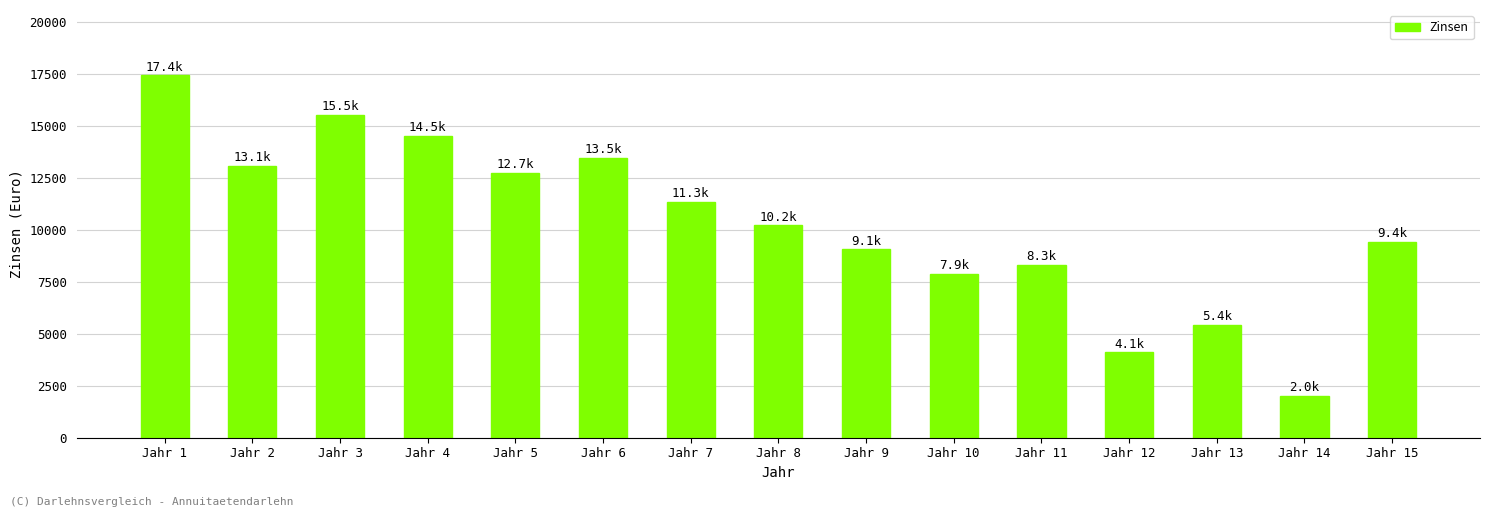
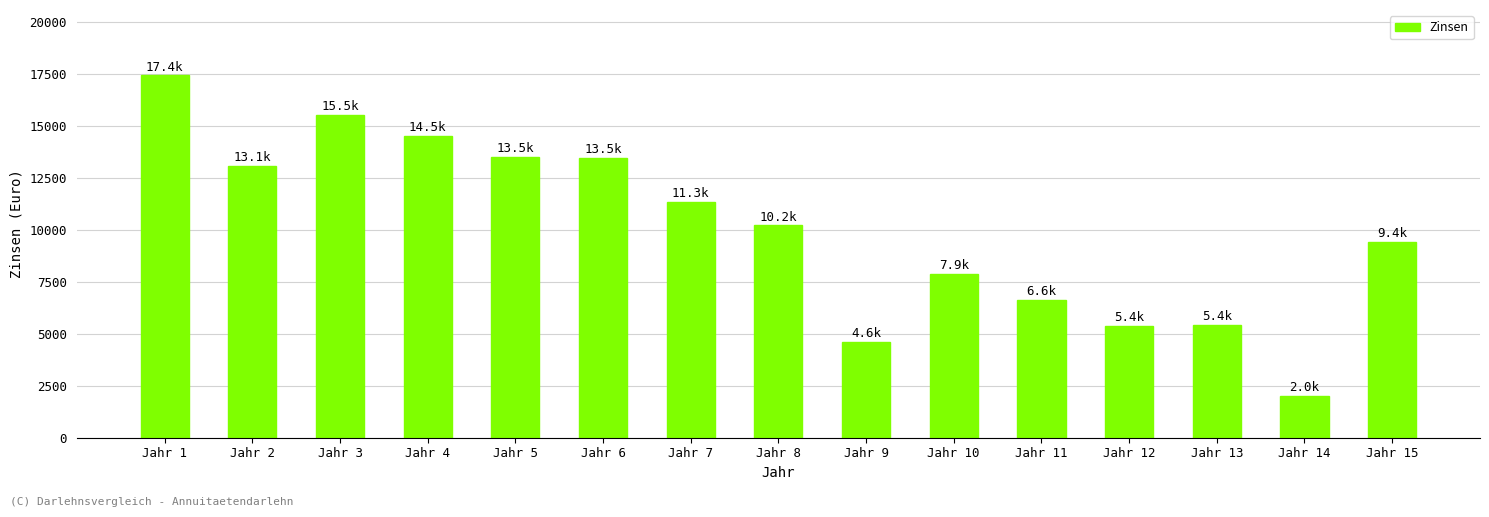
  {
    "Jahr 1": "17.4k",
    "Jahr 2": "13.1k",
    "Jahr 3": "15.5k",
    "Jahr 4": "14.5k",
-   "Jahr 5": "12.7k",
+   "Jahr 5": "13.5k",
    "Jahr 6": "13.5k",
    "Jahr 7": "11.3k",
    "Jahr 8": "10.2k",
-   "Jahr 9": "9.1k",
+   "Jahr 9": "4.6k",
    "Jahr 10": "7.9k",
-   "Jahr 11": "8.3k",
-   "Jahr 12": "4.1k",
+   "Jahr 11": "6.6k",
+   "Jahr 12": "5.4k",
    "Jahr 13": "5.4k",
    "Jahr 14": "2.0k",
    "Jahr 15": "9.4k"
  }
